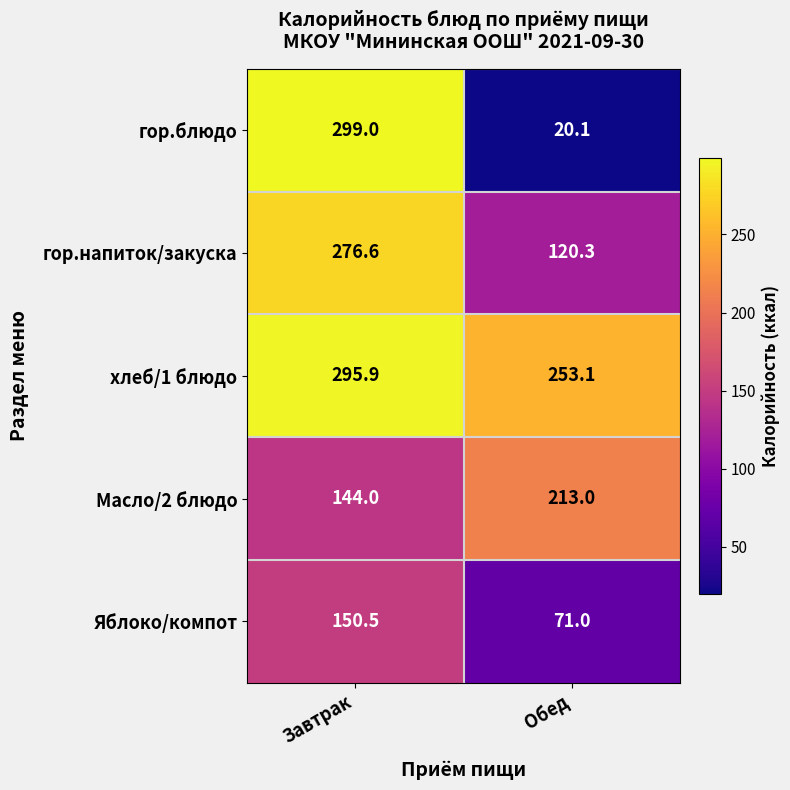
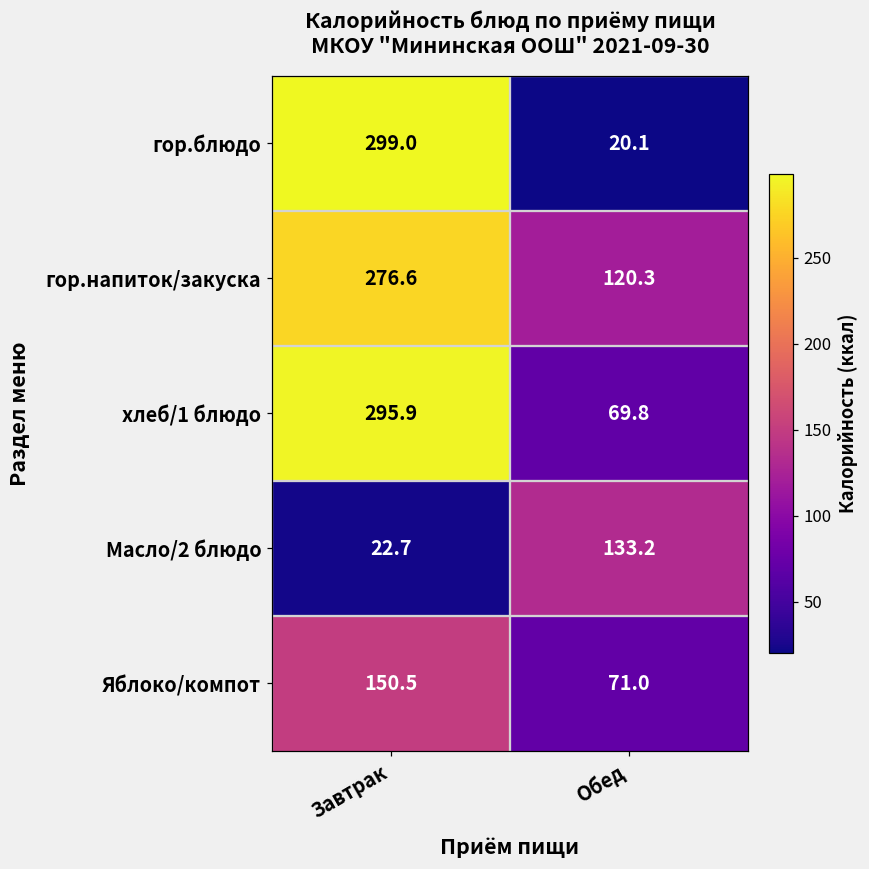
  {
    "гор.блюдо": {
      "Завтрак": 299.0,
      "Обед": 20.1
    },
    "гор.напиток/закуска": {
      "Завтрак": 276.6,
      "Обед": 120.3
    },
    "хлеб/1 блюдо": {
      "Завтрак": 295.9,
-     "Обед": 253.1
+     "Обед": 69.8
    },
    "Масло/2 блюдо": {
-     "Завтрак": 144.0,
-     "Обед": 213.0
+     "Завтрак": 22.7,
+     "Обед": 133.2
    },
    "Яблоко/компот": {
      "Завтрак": 150.5,
      "Обед": 71.0
    }
  }
